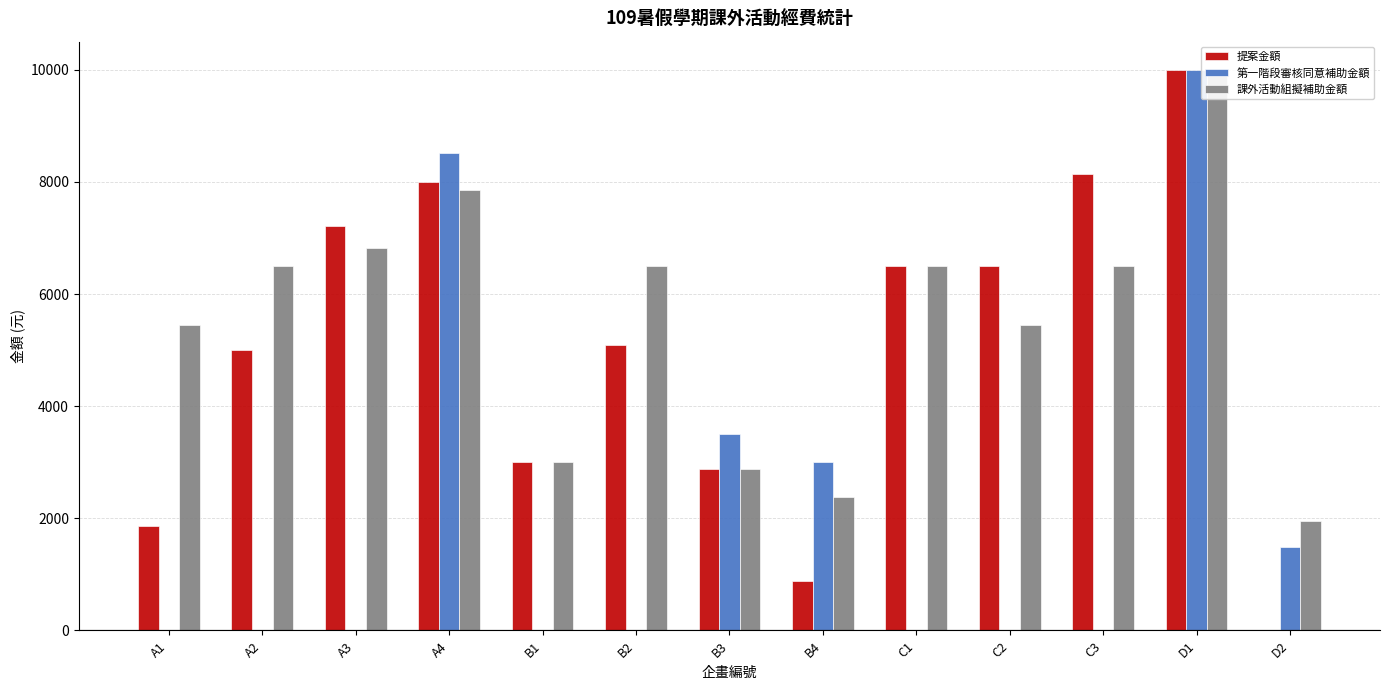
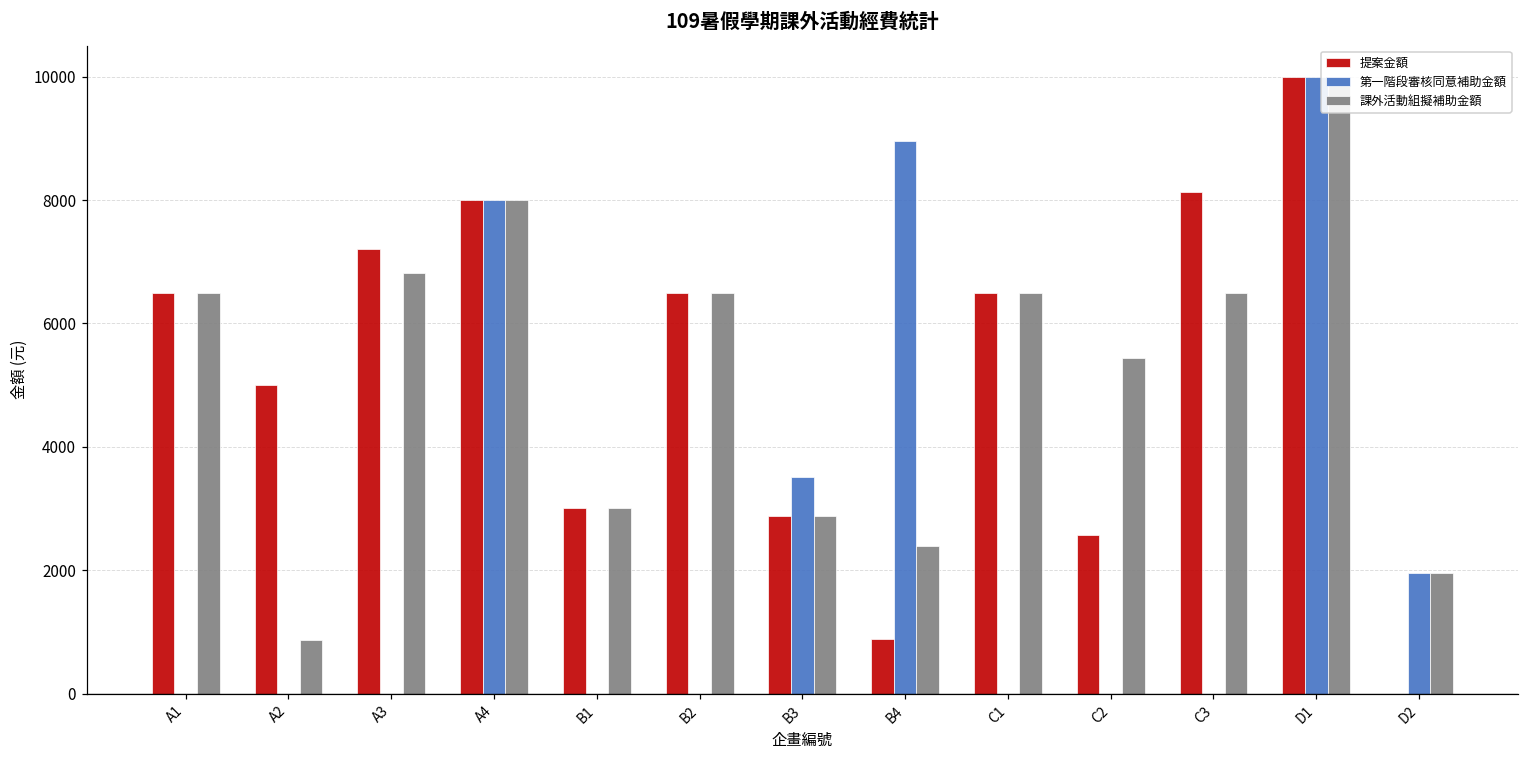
  {
    "提案金額": {
-     "A1": 1900,
+     "A1": 6500,
      "A2": 5000,
      "A3": 7200,
      "A4": 8000,
      "B1": 3000,
-     "B2": 5100,
+     "B2": 6500,
      "B3": 2900,
      "B4": 900,
      "C1": 6500,
-     "C2": 6500,
+     "C2": 2600,
      "C3": 8100,
      "D1": 10000,
      "D2": 0
    },
    "第一階段審核同意補助金額": {
      "A1": 0,
      "A2": 0,
      "A3": 0,
-     "A4": 8500,
+     "A4": 8000,
      "B1": 0,
      "B2": 0,
      "B3": 3500,
-     "B4": 3000,
+     "B4": 9000,
      "C1": 0,
      "C2": 0,
      "C3": 0,
      "D1": 10000,
-     "D2": 1500
+     "D2": 2000
    },
    "課外活動組擬補助金額": {
-     "A1": 5500,
-     "A2": 6500,
+     "A1": 6500,
+     "A2": 900,
      "A3": 6800,
-     "A4": 7900,
+     "A4": 8000,
      "B1": 3000,
      "B2": 6500,
      "B3": 2900,
      "B4": 2400,
      "C1": 6500,
      "C2": 5400,
      "C3": 6500,
      "D2": 2000
    }
  }
